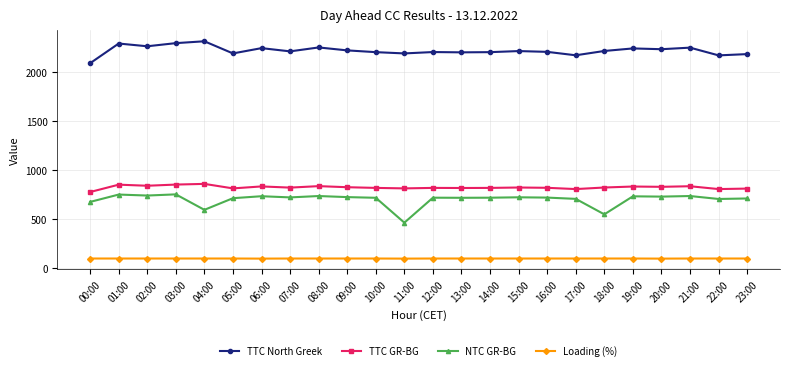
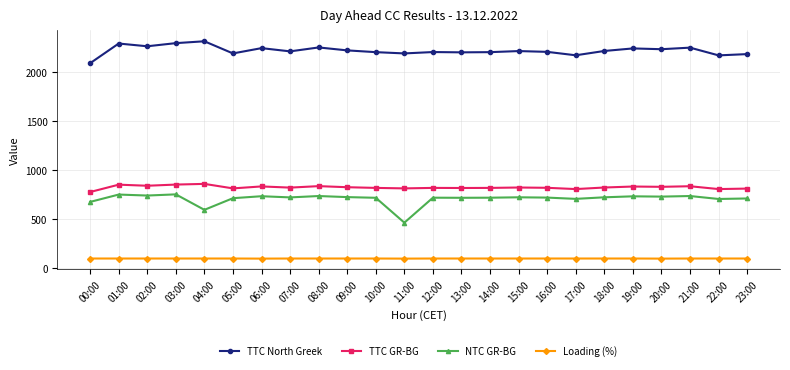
  {
    "TTC North Greek": {
      "00:00": 2100,
      "01:00": 2300,
      "02:00": 2300,
      "03:00": 2300,
      "04:00": 2300,
      "05:00": 2200,
      "06:00": 2200,
      "07:00": 2200,
      "08:00": 2300,
      "09:00": 2200,
      "10:00": 2200,
      "11:00": 2200,
      "12:00": 2200,
      "13:00": 2200,
      "14:00": 2200,
      "15:00": 2200,
      "16:00": 2200,
      "17:00": 2200,
      "18:00": 2200,
      "19:00": 2200,
      "20:00": 2200,
      "21:00": 2300,
      "22:00": 2200,
      "23:00": 2200
    },
    "TTC GR-BG": {
      "00:00": 800,
      "01:00": 900,
      "02:00": 800,
      "03:00": 900,
      "04:00": 900,
      "05:00": 800,
      "06:00": 800,
      "07:00": 800,
      "08:00": 800,
      "09:00": 800,
      "10:00": 800,
      "11:00": 800,
      "12:00": 800,
      "13:00": 800,
      "14:00": 800,
      "15:00": 800,
      "16:00": 800,
      "17:00": 800,
      "18:00": 800,
      "19:00": 800,
      "20:00": 800,
      "21:00": 800,
      "22:00": 800,
      "23:00": 800
    },
    "NTC GR-BG": {
      "00:00": 700,
      "01:00": 800,
      "02:00": 700,
      "03:00": 800,
      "04:00": 600,
      "05:00": 700,
      "06:00": 700,
      "07:00": 700,
      "08:00": 700,
      "09:00": 700,
      "10:00": 700,
      "11:00": 500,
      "12:00": 700,
      "13:00": 700,
      "14:00": 700,
      "15:00": 700,
      "16:00": 700,
      "17:00": 700,
-     "18:00": 600,
+     "18:00": 700,
      "19:00": 700,
      "20:00": 700,
      "21:00": 700,
      "22:00": 700,
      "23:00": 700
    },
    "Loading (%)": {
      "00:00": 100,
      "01:00": 100,
      "02:00": 100,
      "03:00": 100,
      "04:00": 100,
      "05:00": 100,
      "06:00": 100,
      "07:00": 100,
      "08:00": 100,
      "09:00": 100,
      "10:00": 100,
      "11:00": 100,
      "12:00": 100,
      "13:00": 100,
      "14:00": 100,
      "15:00": 100,
      "16:00": 100,
      "17:00": 100,
      "18:00": 100,
      "19:00": 100,
      "20:00": 100,
      "21:00": 100,
      "22:00": 100,
      "23:00": 100
    }
  }
